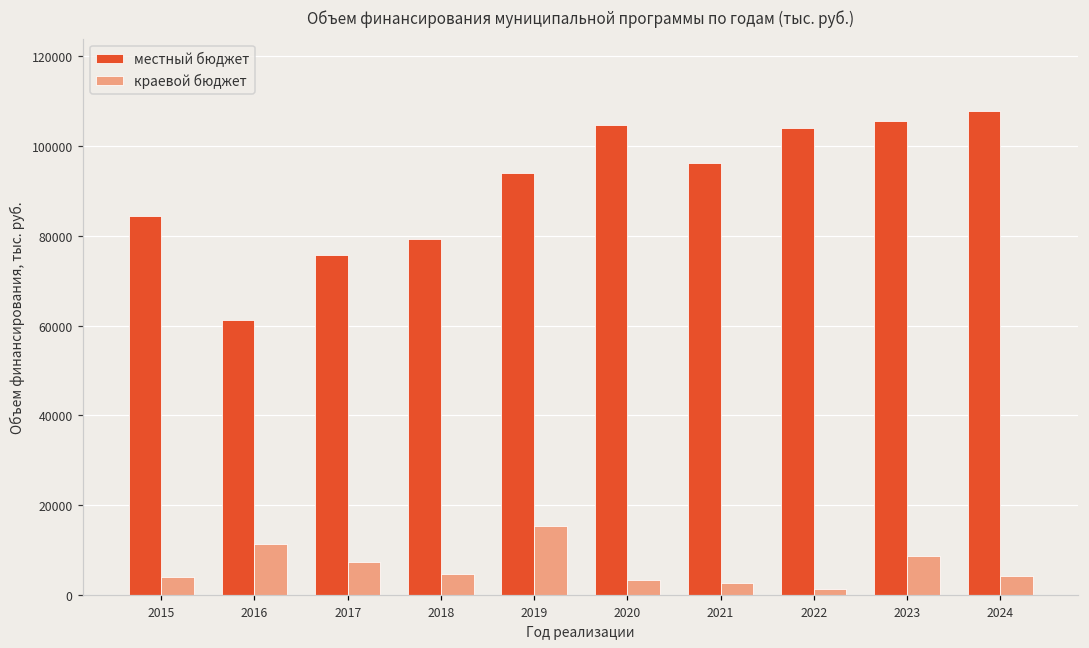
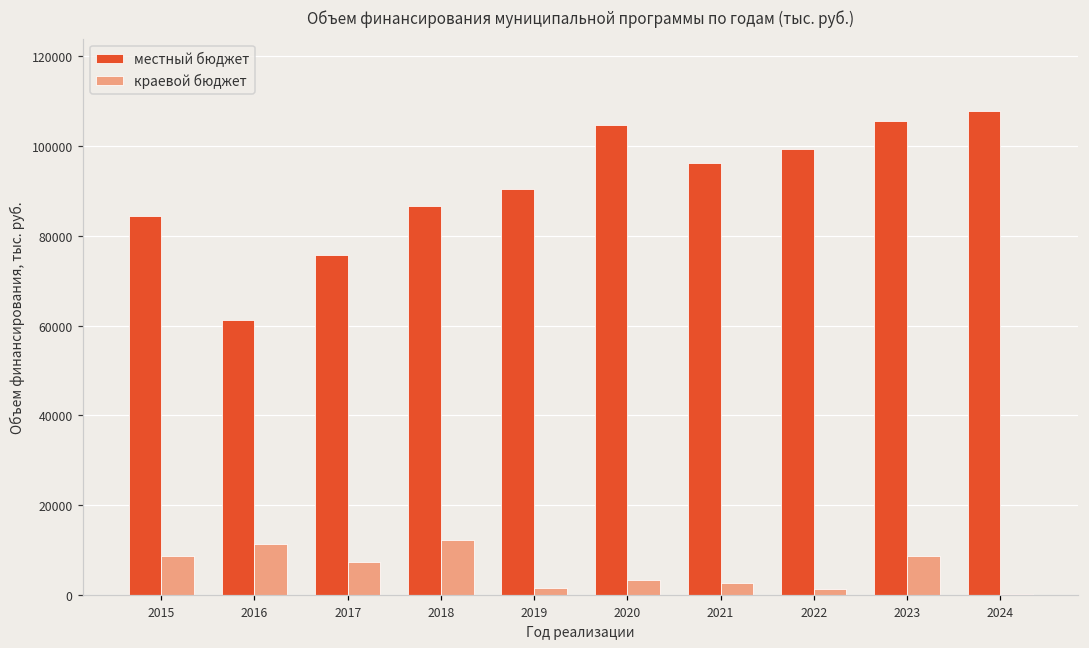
  {
    "местный бюджет": {
      "2015": 84000,
      "2016": 61000,
      "2017": 76000,
-     "2018": 79000,
-     "2019": 94000,
+     "2018": 87000,
+     "2019": 90000,
      "2020": 105000,
      "2021": 96000,
-     "2022": 104000,
+     "2022": 99000,
      "2023": 106000,
      "2024": 108000
    },
    "краевой бюджет": {
-     "2015": 4000,
+     "2015": 9000,
      "2016": 11000,
      "2017": 7000,
-     "2018": 5000,
-     "2019": 15000,
+     "2018": 12000,
+     "2019": 2000,
      "2020": 3000,
      "2021": 3000,
      "2022": 1000,
      "2023": 9000,
-     "2024": 4000
+     "2024": 0
    }
  }
